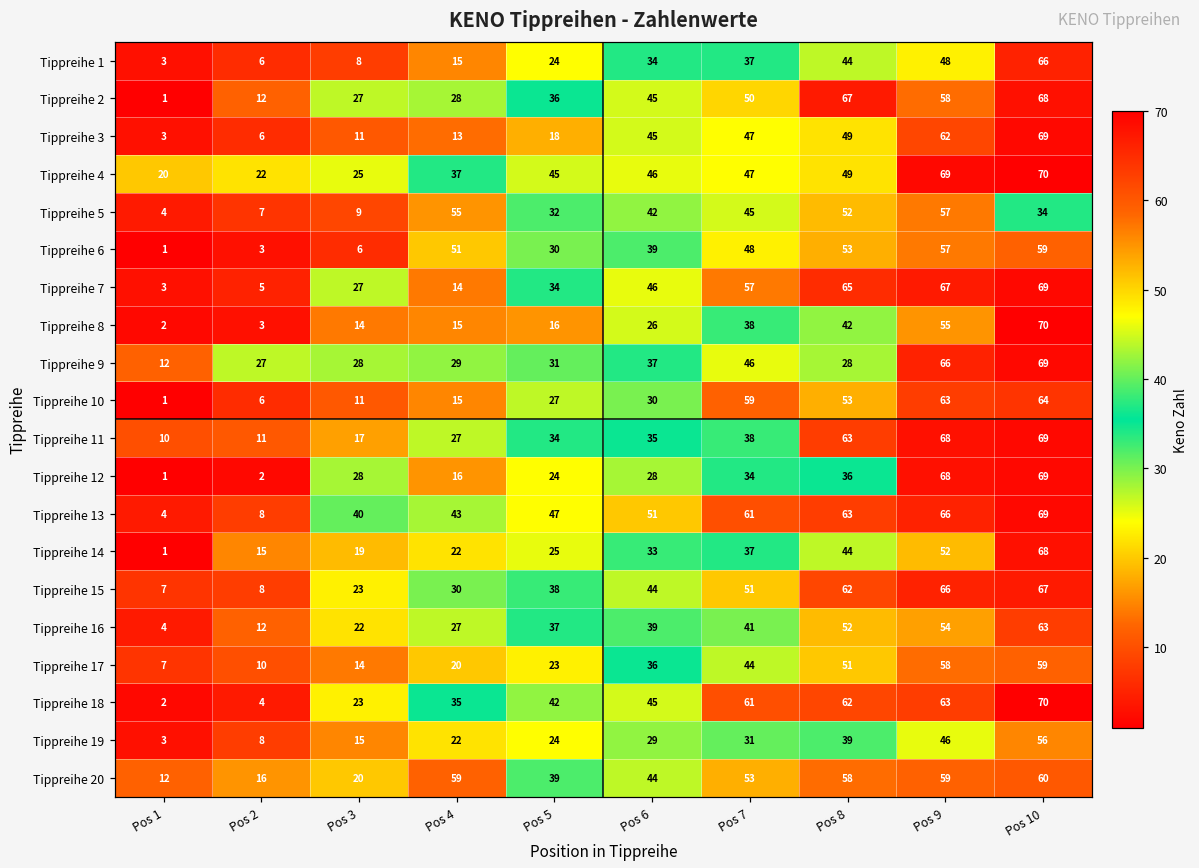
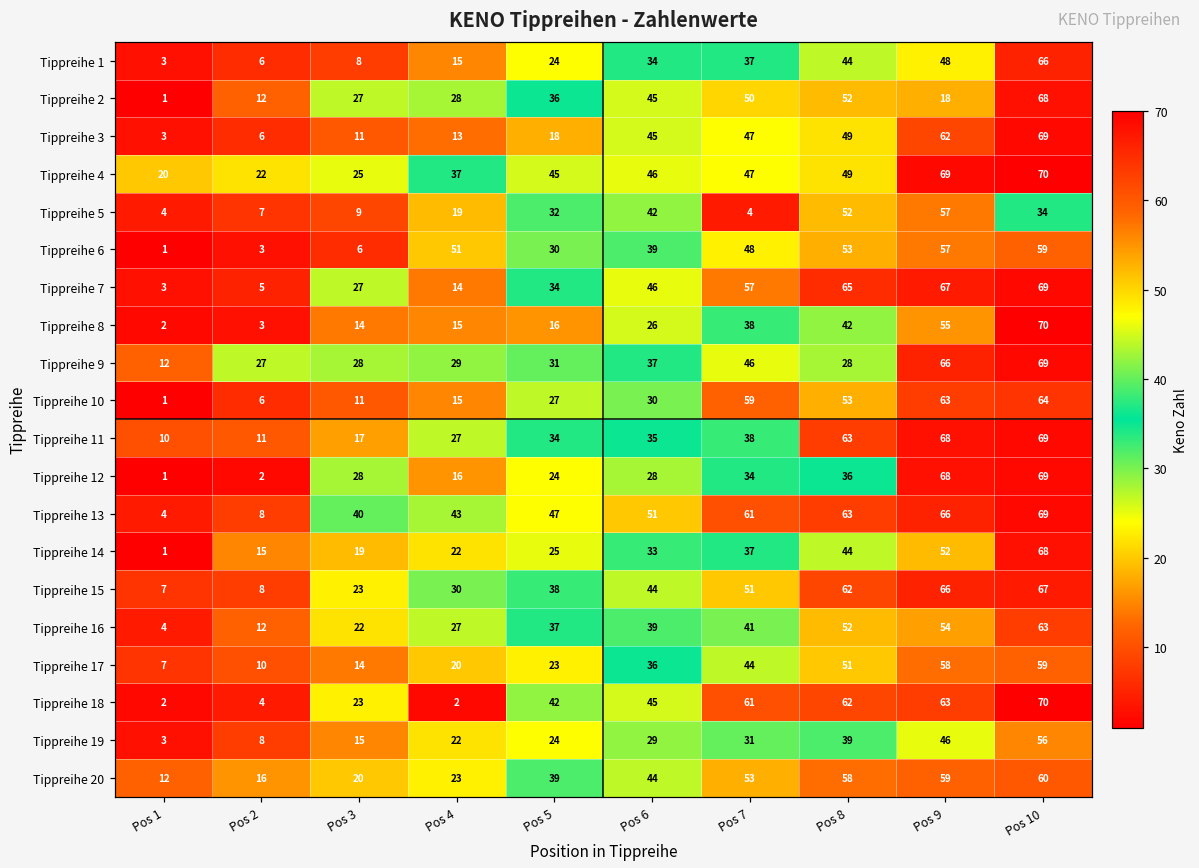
  {
    "Tippreihe 1": {
      "Pos 1": 3,
      "Pos 2": 6,
      "Pos 3": 8,
      "Pos 4": 15,
      "Pos 5": 24,
      "Pos 6": 34,
      "Pos 7": 37,
      "Pos 8": 44,
      "Pos 9": 48,
      "Pos 10": 66
    },
    "Tippreihe 2": {
      "Pos 1": 1,
      "Pos 2": 12,
      "Pos 3": 27,
      "Pos 4": 28,
      "Pos 5": 36,
      "Pos 6": 45,
      "Pos 7": 50,
-     "Pos 8": 67,
-     "Pos 9": 58,
+     "Pos 8": 52,
+     "Pos 9": 18,
      "Pos 10": 68
    },
    "Tippreihe 3": {
      "Pos 1": 3,
      "Pos 2": 6,
      "Pos 3": 11,
      "Pos 4": 13,
      "Pos 5": 18,
      "Pos 6": 45,
      "Pos 7": 47,
      "Pos 8": 49,
      "Pos 9": 62,
      "Pos 10": 69
    },
    "Tippreihe 4": {
      "Pos 1": 20,
      "Pos 2": 22,
      "Pos 3": 25,
      "Pos 4": 37,
      "Pos 5": 45,
      "Pos 6": 46,
      "Pos 7": 47,
      "Pos 8": 49,
      "Pos 9": 69,
      "Pos 10": 70
    },
    "Tippreihe 5": {
      "Pos 1": 4,
      "Pos 2": 7,
      "Pos 3": 9,
-     "Pos 4": 55,
+     "Pos 4": 19,
      "Pos 5": 32,
      "Pos 6": 42,
-     "Pos 7": 45,
+     "Pos 7": 4,
      "Pos 8": 52,
      "Pos 9": 57,
      "Pos 10": 34
    },
    "Tippreihe 6": {
      "Pos 1": 1,
      "Pos 2": 3,
      "Pos 3": 6,
      "Pos 4": 51,
      "Pos 5": 30,
      "Pos 6": 39,
      "Pos 7": 48,
      "Pos 8": 53,
      "Pos 9": 57,
      "Pos 10": 59
    },
    "Tippreihe 7": {
      "Pos 1": 3,
      "Pos 2": 5,
      "Pos 3": 27,
      "Pos 4": 14,
      "Pos 5": 34,
      "Pos 6": 46,
      "Pos 7": 57,
      "Pos 8": 65,
      "Pos 9": 67,
      "Pos 10": 69
    },
    "Tippreihe 8": {
      "Pos 1": 2,
      "Pos 2": 3,
      "Pos 3": 14,
      "Pos 4": 15,
      "Pos 5": 16,
      "Pos 6": 26,
      "Pos 7": 38,
      "Pos 8": 42,
      "Pos 9": 55,
      "Pos 10": 70
    },
    "Tippreihe 9": {
      "Pos 1": 12,
      "Pos 2": 27,
      "Pos 3": 28,
      "Pos 4": 29,
      "Pos 5": 31,
      "Pos 6": 37,
      "Pos 7": 46,
      "Pos 8": 28,
      "Pos 9": 66,
      "Pos 10": 69
    },
    "Tippreihe 10": {
      "Pos 1": 1,
      "Pos 2": 6,
      "Pos 3": 11,
      "Pos 4": 15,
      "Pos 5": 27,
      "Pos 6": 30,
      "Pos 7": 59,
      "Pos 8": 53,
      "Pos 9": 63,
      "Pos 10": 64
    },
    "Tippreihe 11": {
      "Pos 1": 10,
      "Pos 2": 11,
      "Pos 3": 17,
      "Pos 4": 27,
      "Pos 5": 34,
      "Pos 6": 35,
      "Pos 7": 38,
      "Pos 8": 63,
      "Pos 9": 68,
      "Pos 10": 69
    },
    "Tippreihe 12": {
      "Pos 1": 1,
      "Pos 2": 2,
      "Pos 3": 28,
      "Pos 4": 16,
      "Pos 5": 24,
      "Pos 6": 28,
      "Pos 7": 34,
      "Pos 8": 36,
      "Pos 9": 68,
      "Pos 10": 69
    },
    "Tippreihe 13": {
      "Pos 1": 4,
      "Pos 2": 8,
      "Pos 3": 40,
      "Pos 4": 43,
      "Pos 5": 47,
      "Pos 6": 51,
      "Pos 7": 61,
      "Pos 8": 63,
      "Pos 9": 66,
      "Pos 10": 69
    },
    "Tippreihe 14": {
      "Pos 1": 1,
      "Pos 2": 15,
      "Pos 3": 19,
      "Pos 4": 22,
      "Pos 5": 25,
      "Pos 6": 33,
      "Pos 7": 37,
      "Pos 8": 44,
      "Pos 9": 52,
      "Pos 10": 68
    },
    "Tippreihe 15": {
      "Pos 1": 7,
      "Pos 2": 8,
      "Pos 3": 23,
      "Pos 4": 30,
      "Pos 5": 38,
      "Pos 6": 44,
      "Pos 7": 51,
      "Pos 8": 62,
      "Pos 9": 66,
      "Pos 10": 67
    },
    "Tippreihe 16": {
      "Pos 1": 4,
      "Pos 2": 12,
      "Pos 3": 22,
      "Pos 4": 27,
      "Pos 5": 37,
      "Pos 6": 39,
      "Pos 7": 41,
      "Pos 8": 52,
      "Pos 9": 54,
      "Pos 10": 63
    },
    "Tippreihe 17": {
      "Pos 1": 7,
      "Pos 2": 10,
      "Pos 3": 14,
      "Pos 4": 20,
      "Pos 5": 23,
      "Pos 6": 36,
      "Pos 7": 44,
      "Pos 8": 51,
      "Pos 9": 58,
      "Pos 10": 59
    },
    "Tippreihe 18": {
      "Pos 1": 2,
      "Pos 2": 4,
      "Pos 3": 23,
-     "Pos 4": 35,
+     "Pos 4": 2,
      "Pos 5": 42,
      "Pos 6": 45,
      "Pos 7": 61,
      "Pos 8": 62,
      "Pos 9": 63,
      "Pos 10": 70
    },
    "Tippreihe 19": {
      "Pos 1": 3,
      "Pos 2": 8,
      "Pos 3": 15,
      "Pos 4": 22,
      "Pos 5": 24,
      "Pos 6": 29,
      "Pos 7": 31,
      "Pos 8": 39,
      "Pos 9": 46,
      "Pos 10": 56
    },
    "Tippreihe 20": {
      "Pos 1": 12,
      "Pos 2": 16,
      "Pos 3": 20,
-     "Pos 4": 59,
+     "Pos 4": 23,
      "Pos 5": 39,
      "Pos 6": 44,
      "Pos 7": 53,
      "Pos 8": 58,
      "Pos 9": 59,
      "Pos 10": 60
    }
  }
